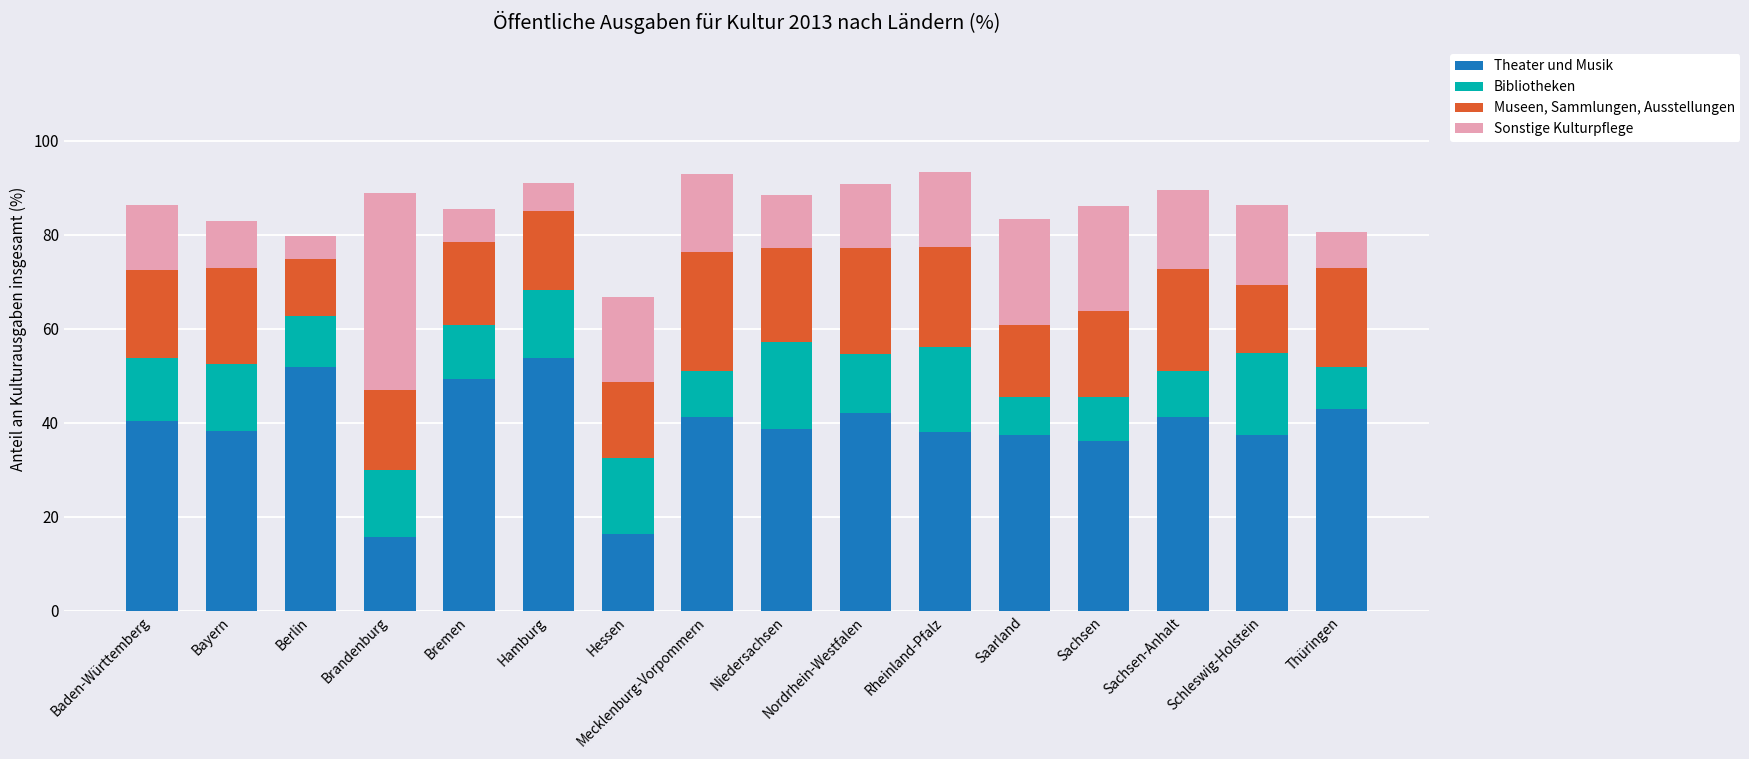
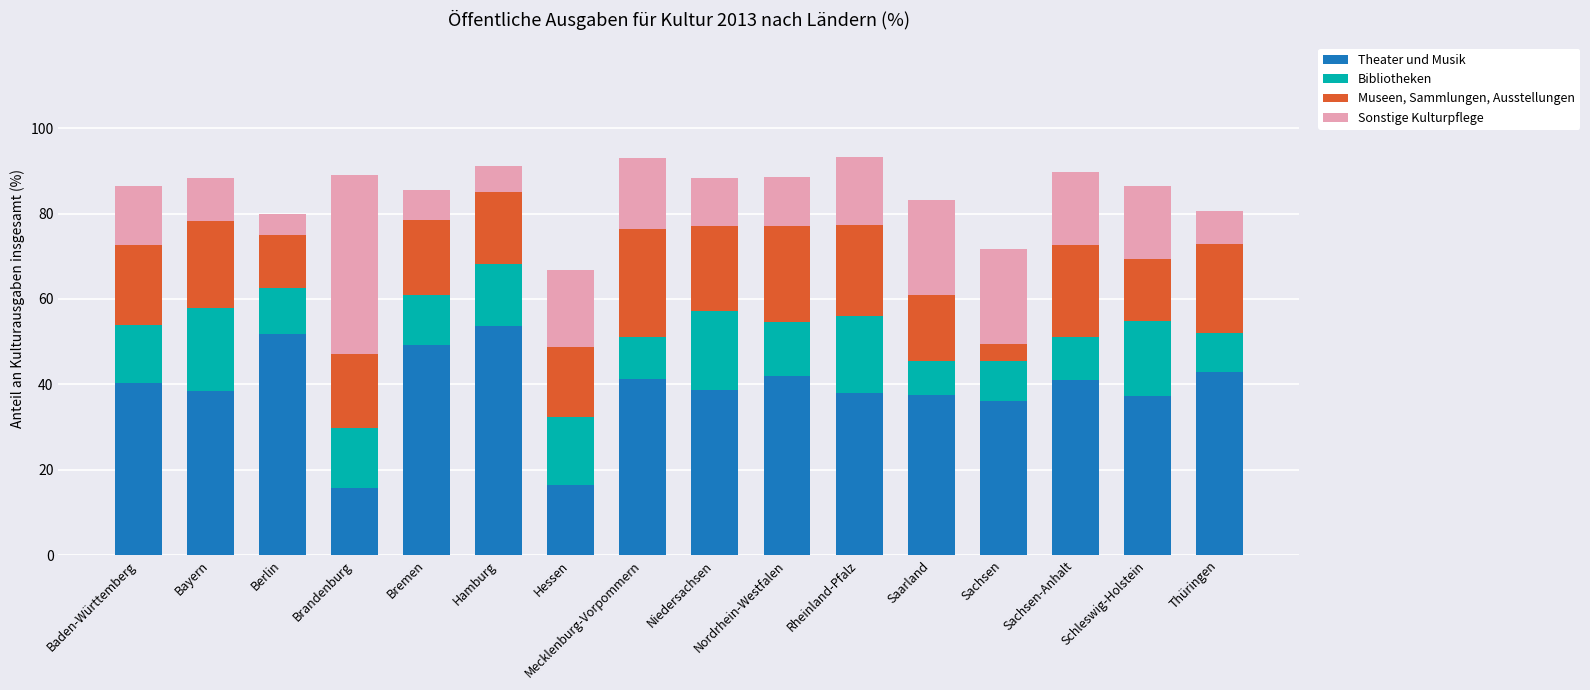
  {
    "Theater und Musik": {
      "Baden-Württemberg": 40,
      "Bayern": 38,
      "Berlin": 52,
      "Brandenburg": 16,
      "Bremen": 49,
      "Hamburg": 54,
      "Hessen": 16,
      "Mecklenburg-Vorpommern": 41,
      "Niedersachsen": 39,
      "Nordrhein-Westfalen": 42,
      "Rheinland-Pfalz": 38,
      "Saarland": 37,
      "Sachsen": 36,
      "Sachsen-Anhalt": 41,
      "Schleswig-Holstein": 37,
      "Thüringen": 43
    },
    "Bibliotheken": {
      "Baden-Württemberg": 13,
-     "Bayern": 14,
+     "Bayern": 20,
      "Berlin": 11,
      "Brandenburg": 14,
      "Bremen": 12,
      "Hamburg": 15,
      "Hessen": 16,
      "Mecklenburg-Vorpommern": 10,
      "Niedersachsen": 19,
      "Nordrhein-Westfalen": 13,
      "Rheinland-Pfalz": 18,
      "Saarland": 8,
      "Sachsen": 10,
      "Sachsen-Anhalt": 10,
      "Schleswig-Holstein": 17,
      "Thüringen": 9
    },
    "Museen, Sammlungen, Ausstellungen": {
      "Baden-Württemberg": 19,
      "Bayern": 20,
      "Berlin": 12,
      "Brandenburg": 17,
      "Bremen": 18,
      "Hamburg": 17,
      "Hessen": 16,
      "Mecklenburg-Vorpommern": 25,
      "Niedersachsen": 20,
      "Nordrhein-Westfalen": 23,
      "Rheinland-Pfalz": 21,
      "Saarland": 15,
-     "Sachsen": 18,
+     "Sachsen": 4,
      "Sachsen-Anhalt": 22,
      "Schleswig-Holstein": 14,
      "Thüringen": 21
    },
    "Sonstige Kulturpflege": {
      "Baden-Württemberg": 14,
      "Bayern": 10,
      "Berlin": 5,
      "Brandenburg": 42,
      "Bremen": 7,
      "Hamburg": 6,
      "Hessen": 18,
      "Mecklenburg-Vorpommern": 16,
      "Niedersachsen": 11,
-     "Nordrhein-Westfalen": 14,
+     "Nordrhein-Westfalen": 12,
      "Rheinland-Pfalz": 16,
      "Saarland": 22,
      "Sachsen": 22,
      "Sachsen-Anhalt": 17,
      "Schleswig-Holstein": 17,
      "Thüringen": 8
    }
  }
